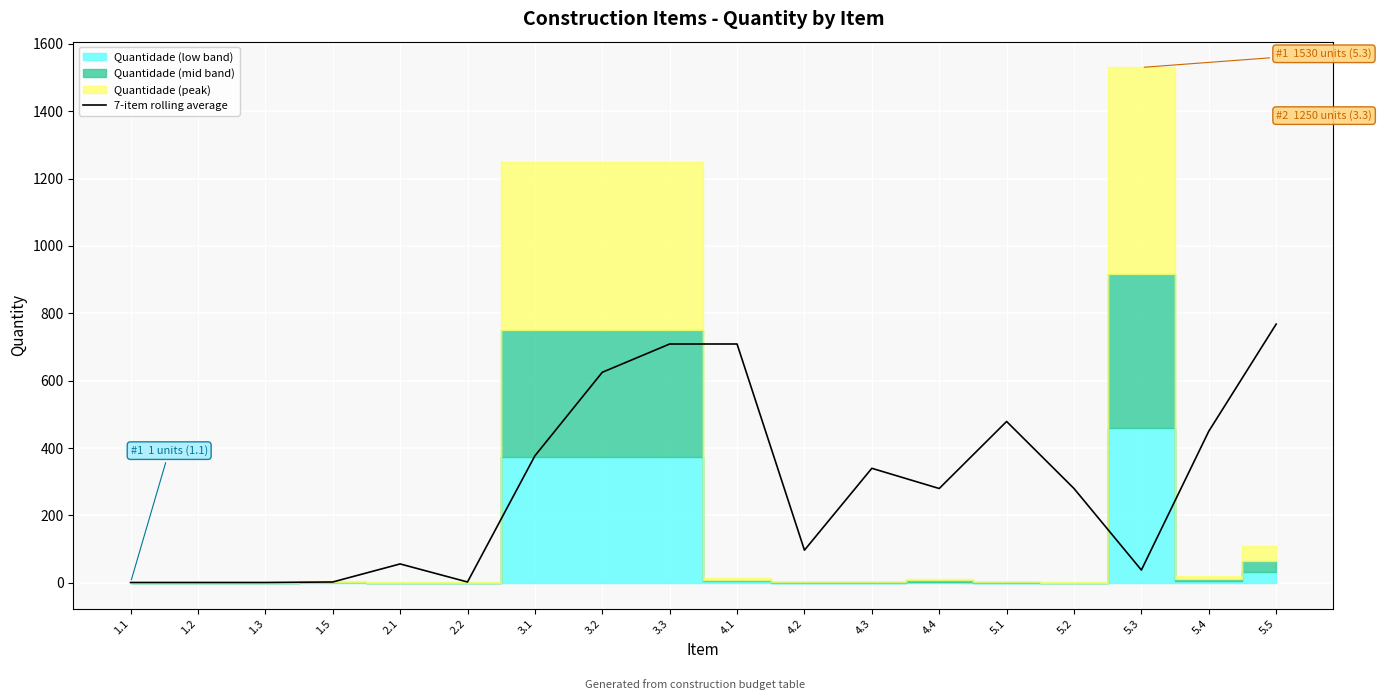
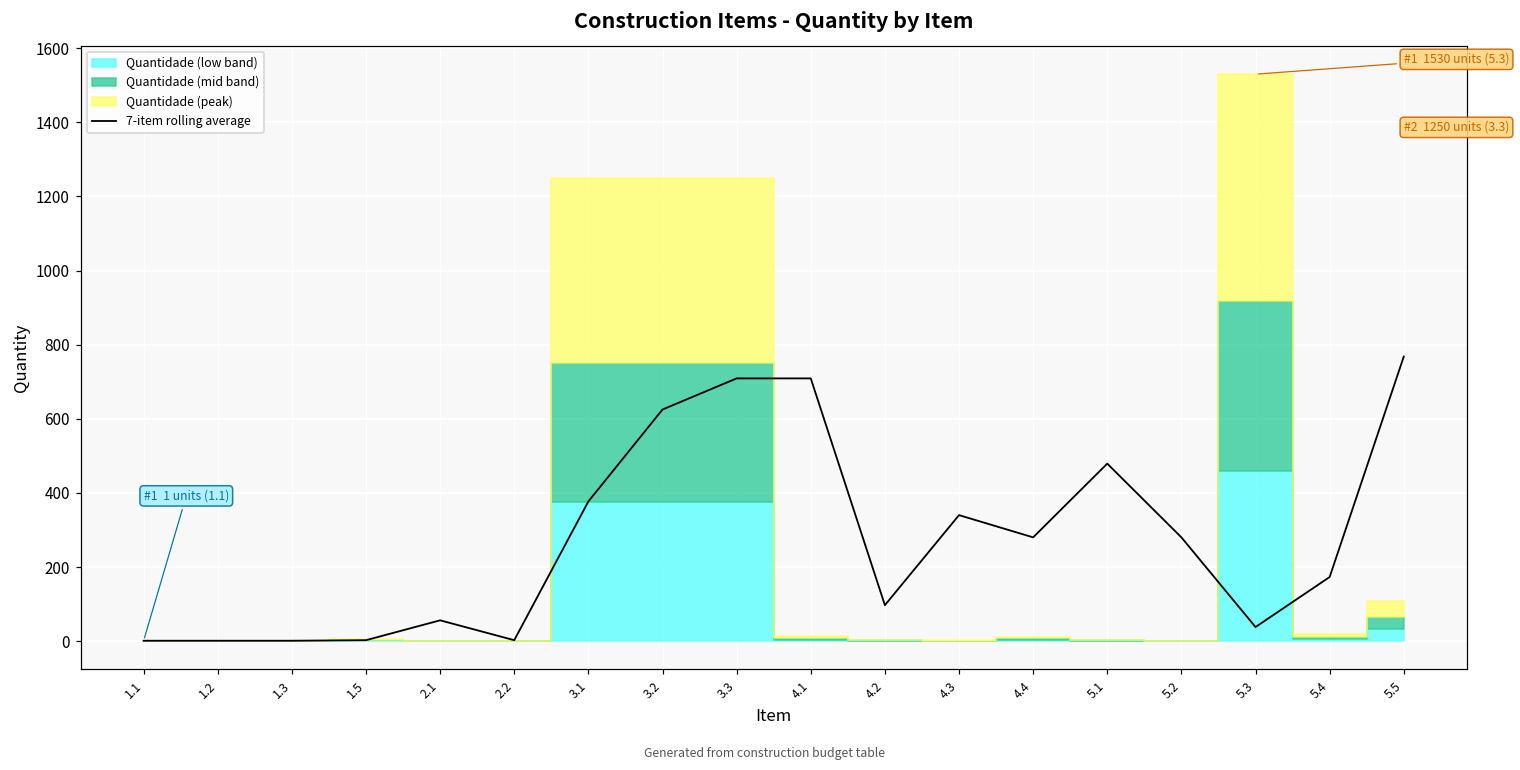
  {
    "7-item rolling average": {
      "1.3": 0,
      "1.5": 0,
      "2.1": 60,
      "2.2": 0,
      "3.1": 380,
      "3.2": 630,
      "3.3": 710,
      "4.1": 710,
      "4.2": 100,
      "4.3": 340,
      "4.4": 280,
      "5.1": 480,
      "5.2": 280,
      "5.3": 40,
-     "5.4": 450,
+     "5.4": 170,
      "5.5": 770
    }
  }
